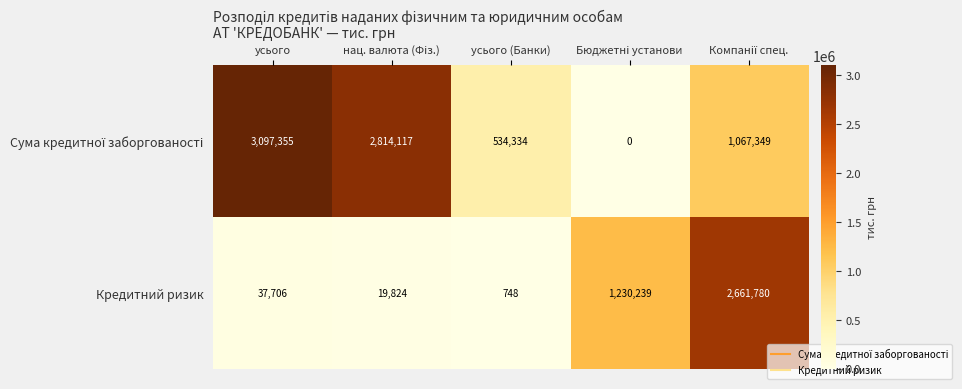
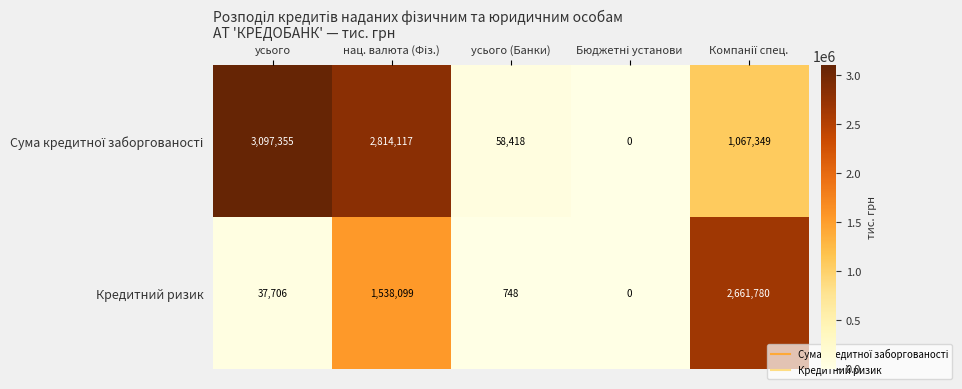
  {
    "Сума кредитної заборгованості": {
      "усього": "3,097,355",
      "нац. валюта (Фіз.)": "2,814,117",
-     "усього (Банки)": "534,334",
+     "усього (Банки)": "58,418",
      "Бюджетні установи": "0",
      "Компанії спец.": "1,067,349"
    },
    "Кредитний ризик": {
      "усього": "37,706",
-     "нац. валюта (Фіз.)": "19,824",
+     "нац. валюта (Фіз.)": "1,538,099",
      "усього (Банки)": "748",
-     "Бюджетні установи": "1,230,239",
+     "Бюджетні установи": "0",
      "Компанії спец.": "2,661,780"
    }
  }
